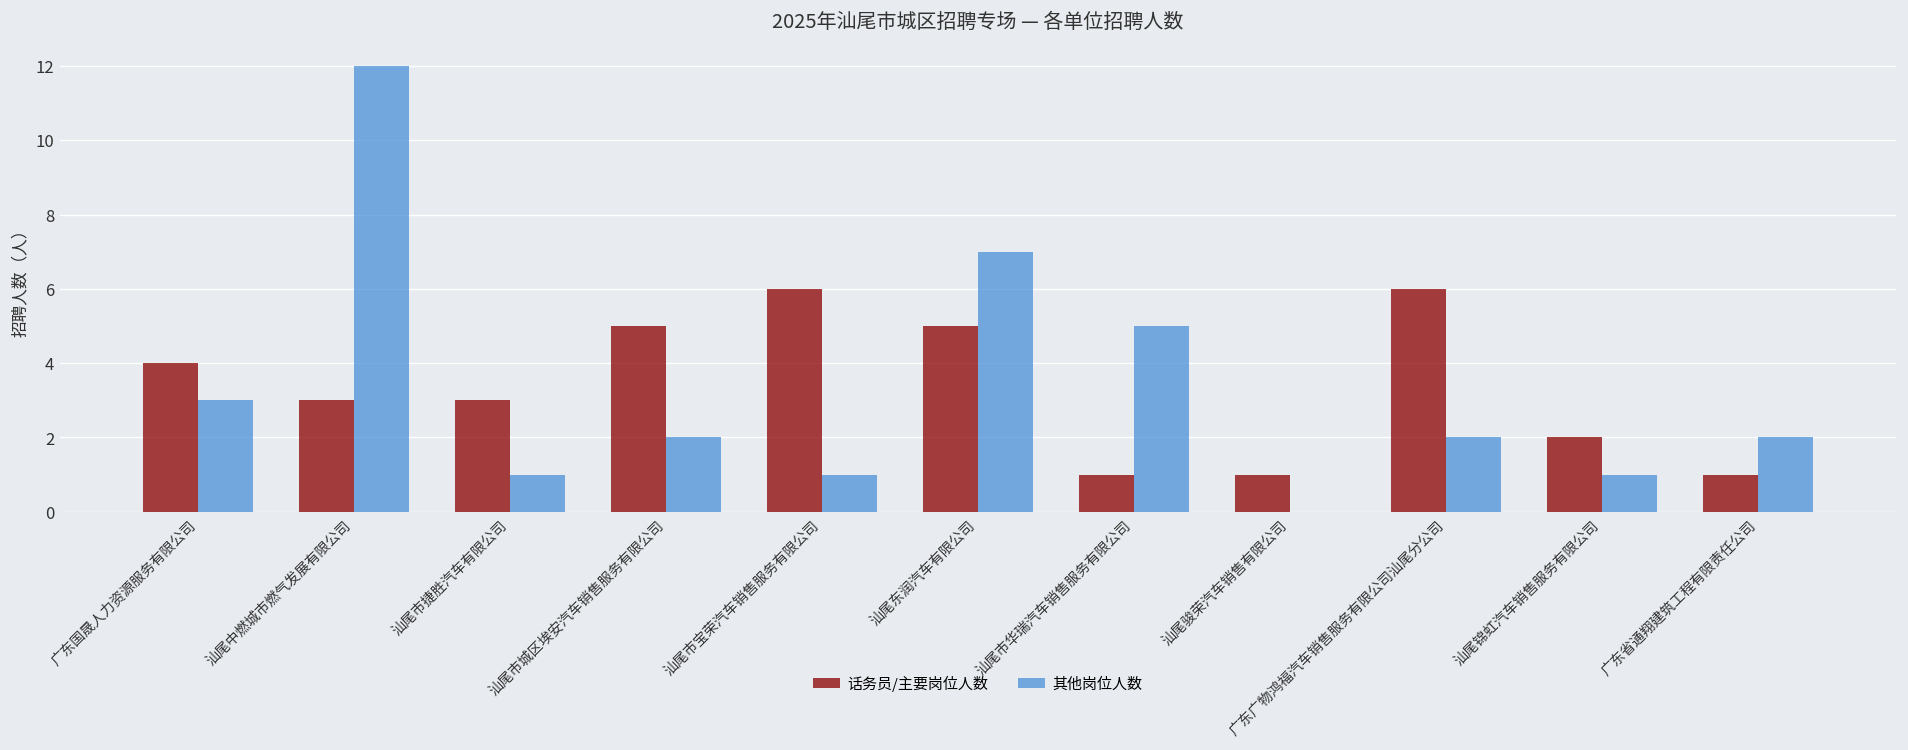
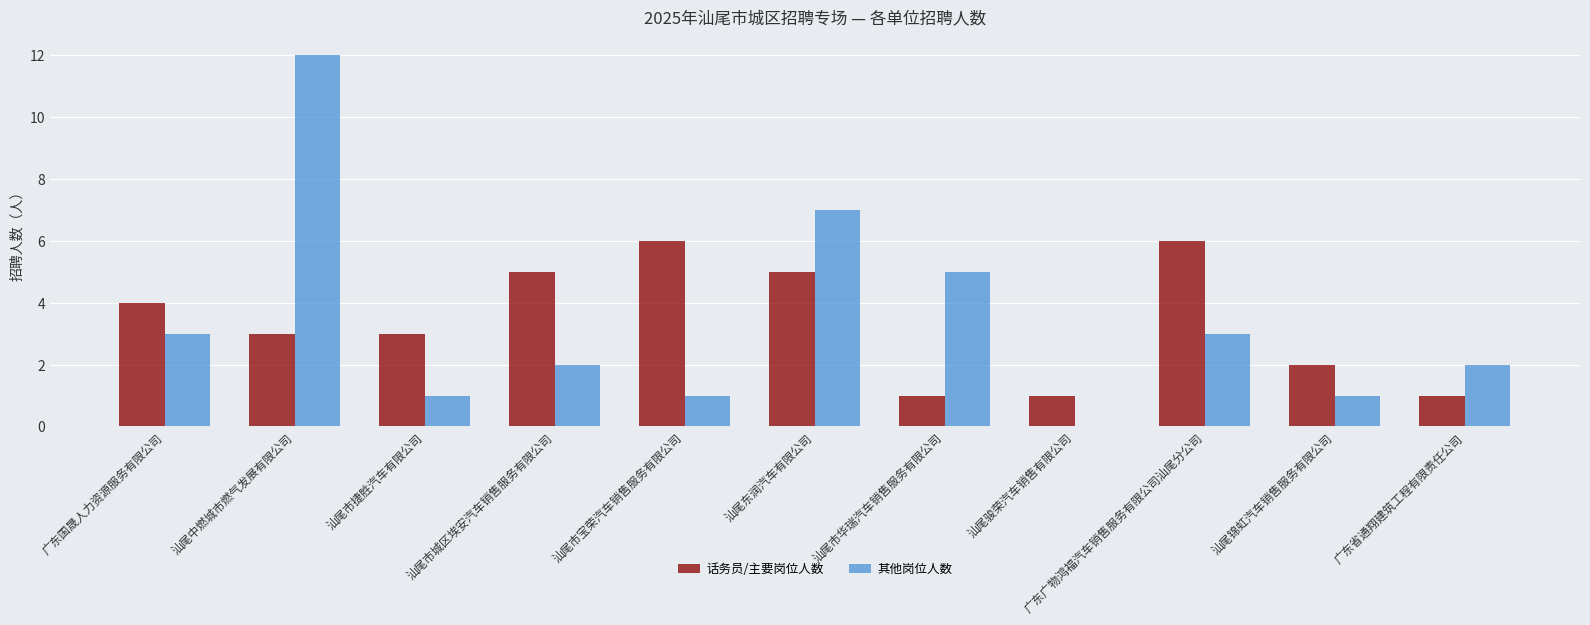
  {
    "话务员/主要岗位人数": {
      "广东国晟人力资源服务有限公司": 4,
      "汕尾中燃城市燃气发展有限公司": 3,
      "汕尾市捷胜汽车有限公司": 3,
      "汕尾市城区埃安汽车销售服务有限公司": 5,
      "汕尾市宝荣汽车销售服务有限公司": 6,
      "汕尾东润汽车有限公司": 5,
      "汕尾市华瑞汽车销售服务有限公司": 1,
      "汕尾骏荣汽车销售有限公司": 1,
      "广东广物鸿福汽车销售服务有限公司汕尾分公司": 6,
      "汕尾锦虹汽车销售服务有限公司": 2,
      "广东省通翔建筑工程有限责任公司": 1
    },
    "其他岗位人数": {
      "广东国晟人力资源服务有限公司": 3,
      "汕尾中燃城市燃气发展有限公司": 12,
      "汕尾市捷胜汽车有限公司": 1,
      "汕尾市城区埃安汽车销售服务有限公司": 2,
      "汕尾市宝荣汽车销售服务有限公司": 1,
      "汕尾东润汽车有限公司": 7,
      "汕尾市华瑞汽车销售服务有限公司": 5,
      "汕尾骏荣汽车销售有限公司": 0,
-     "广东广物鸿福汽车销售服务有限公司汕尾分公司": 2,
+     "广东广物鸿福汽车销售服务有限公司汕尾分公司": 3,
      "汕尾锦虹汽车销售服务有限公司": 1,
      "广东省通翔建筑工程有限责任公司": 2
    }
  }
